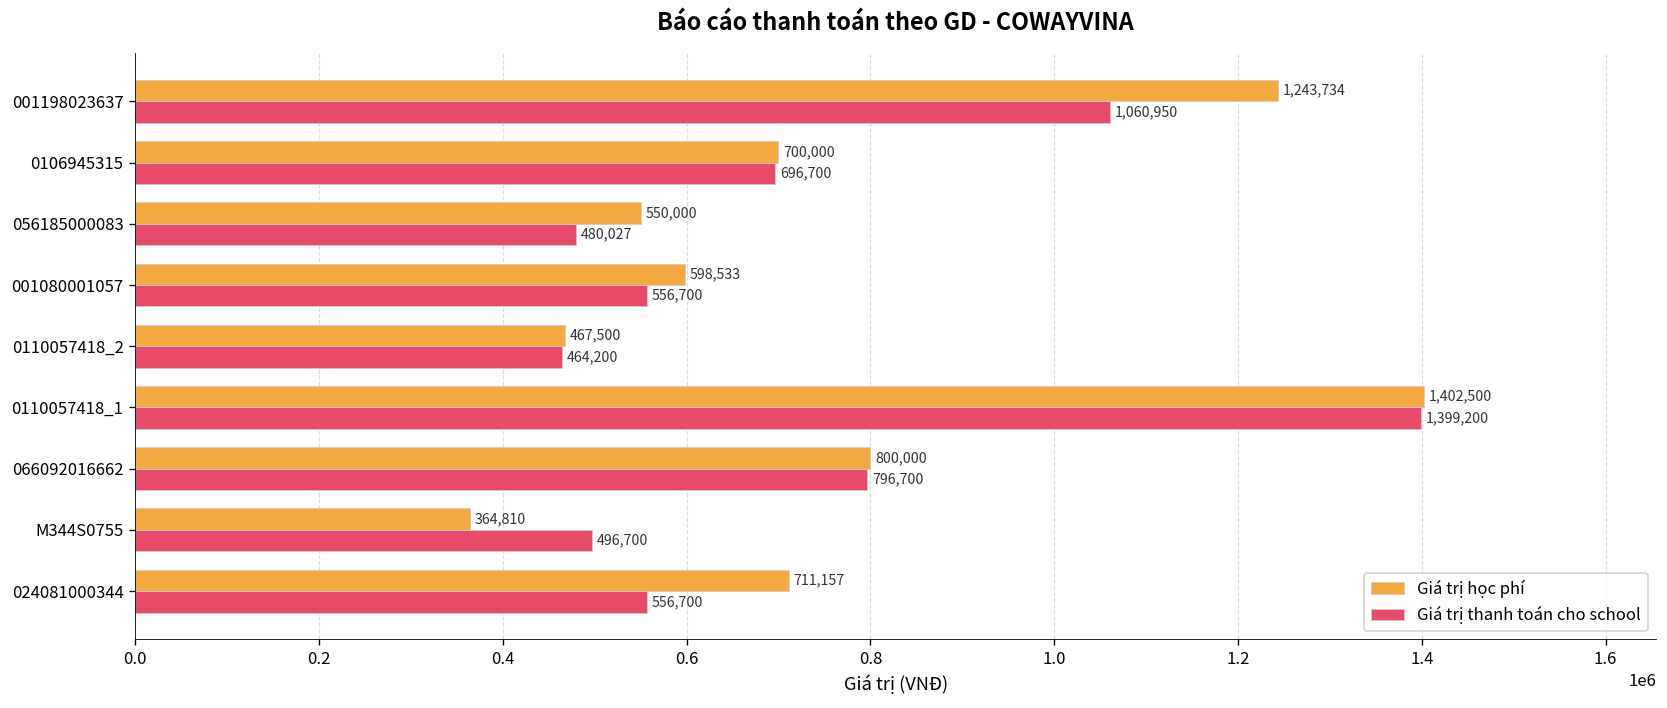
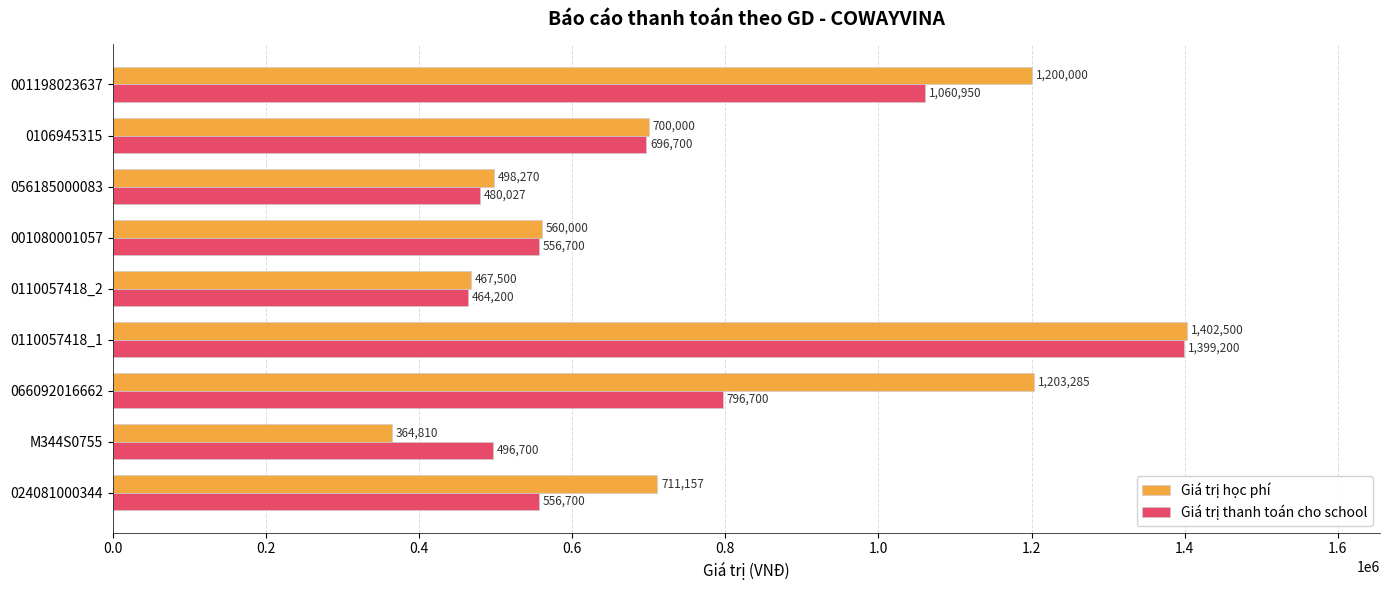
  {
    "Giá trị học phí": {
-     "001198023637": "1,243,734",
+     "001198023637": "1,200,000",
      "0106945315": "700,000",
-     "056185000083": "550,000",
-     "001080001057": "598,533",
+     "056185000083": "498,270",
+     "001080001057": "560,000",
      "0110057418_2": "467,500",
      "0110057418_1": "1,402,500",
-     "066092016662": "800,000",
+     "066092016662": "1,203,285",
      "M344S0755": "364,810",
      "024081000344": "711,157"
    },
    "Giá trị thanh toán cho school": {
      "001198023637": "1,060,950",
      "0106945315": "696,700",
      "056185000083": "480,027",
      "001080001057": "556,700",
      "0110057418_2": "464,200",
      "0110057418_1": "1,399,200",
      "066092016662": "796,700",
      "M344S0755": "496,700",
      "024081000344": "556,700"
    }
  }
